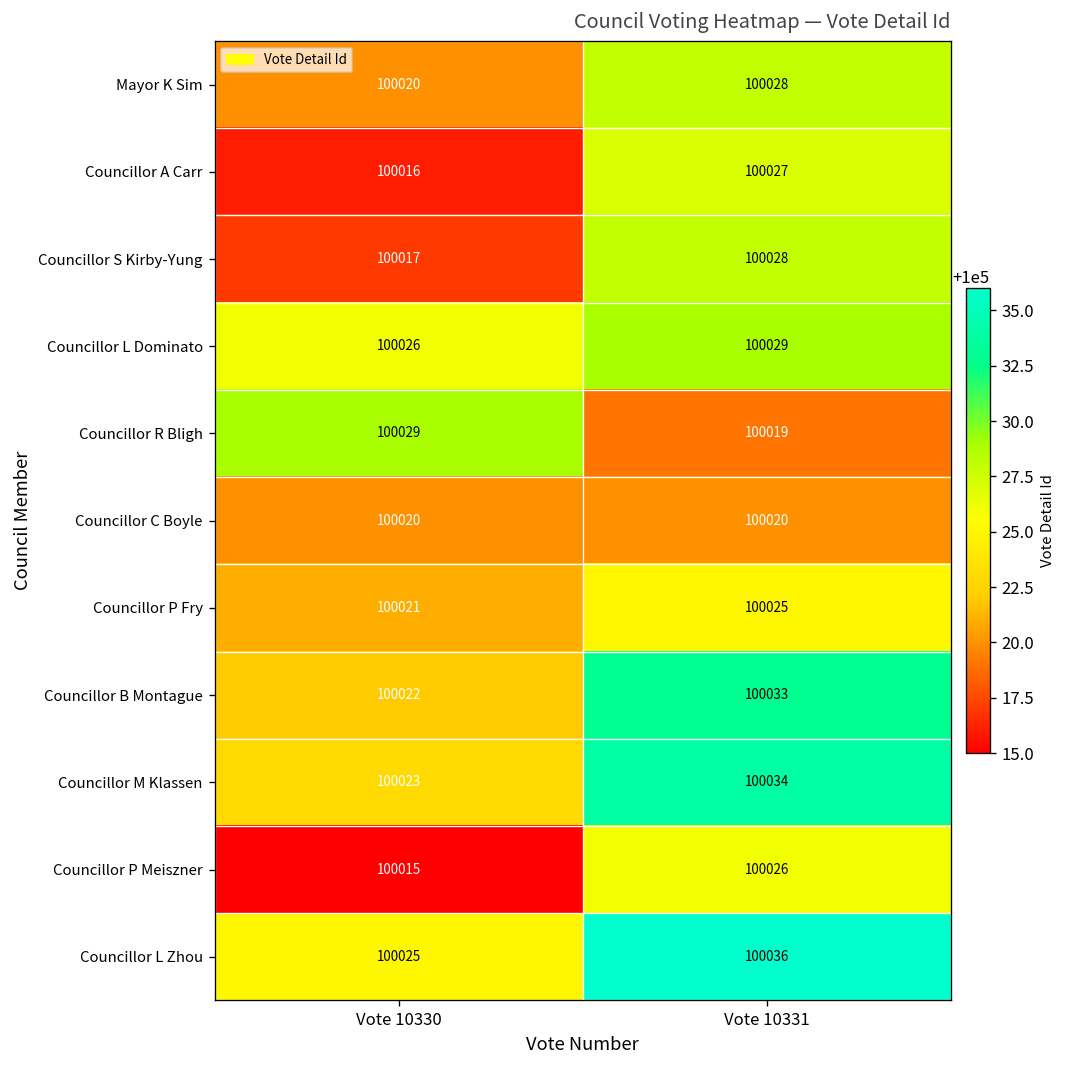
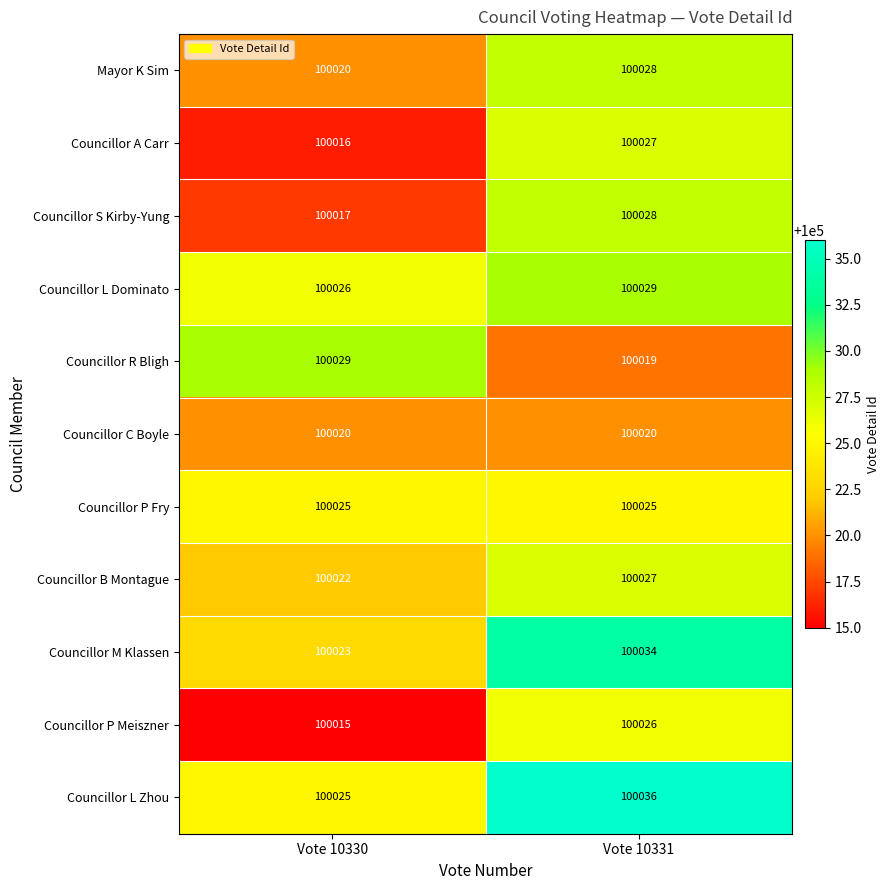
  {
    "Mayor K Sim": {
      "Vote 10330": 100020,
      "Vote 10331": 100028
    },
    "Councillor A Carr": {
      "Vote 10330": 100016,
      "Vote 10331": 100027
    },
    "Councillor S Kirby-Yung": {
      "Vote 10330": 100017,
      "Vote 10331": 100028
    },
    "Councillor L Dominato": {
      "Vote 10330": 100026,
      "Vote 10331": 100029
    },
    "Councillor R Bligh": {
      "Vote 10330": 100029,
      "Vote 10331": 100019
    },
    "Councillor C Boyle": {
      "Vote 10330": 100020,
      "Vote 10331": 100020
    },
    "Councillor P Fry": {
-     "Vote 10330": 100021,
+     "Vote 10330": 100025,
      "Vote 10331": 100025
    },
    "Councillor B Montague": {
      "Vote 10330": 100022,
-     "Vote 10331": 100033
+     "Vote 10331": 100027
    },
    "Councillor M Klassen": {
      "Vote 10330": 100023,
      "Vote 10331": 100034
    },
    "Councillor P Meiszner": {
      "Vote 10330": 100015,
      "Vote 10331": 100026
    },
    "Councillor L Zhou": {
      "Vote 10330": 100025,
      "Vote 10331": 100036
    }
  }
